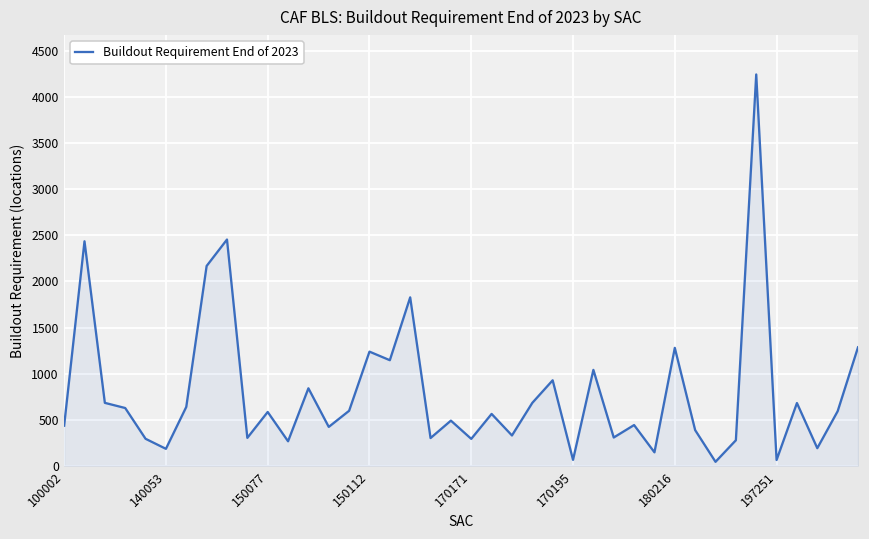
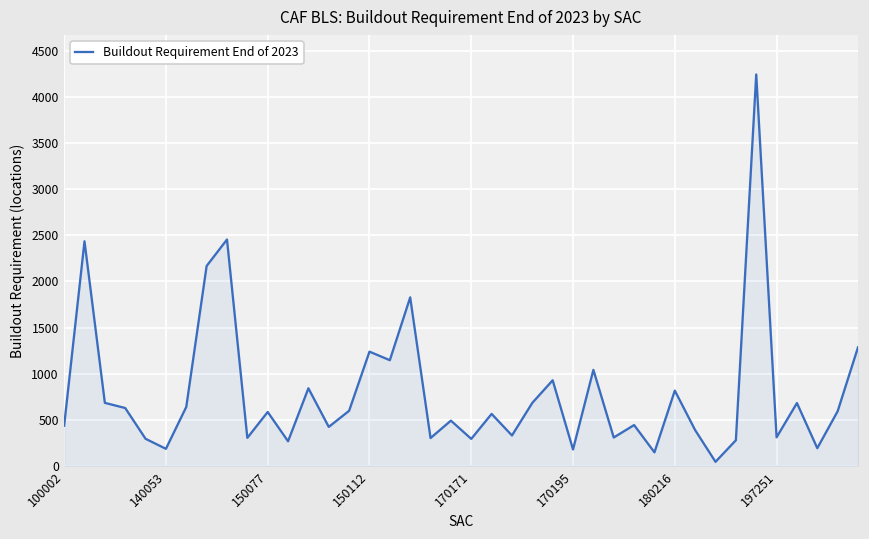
  {
    "100002": 400,
    "140053": 200,
    "150077": 600,
    "150112": 1200,
    "170171": 300,
-   "170195": 100,
-   "180216": 1300,
-   "197251": 100
+   "170195": 200,
+   "180216": 800,
+   "197251": 300
  }
